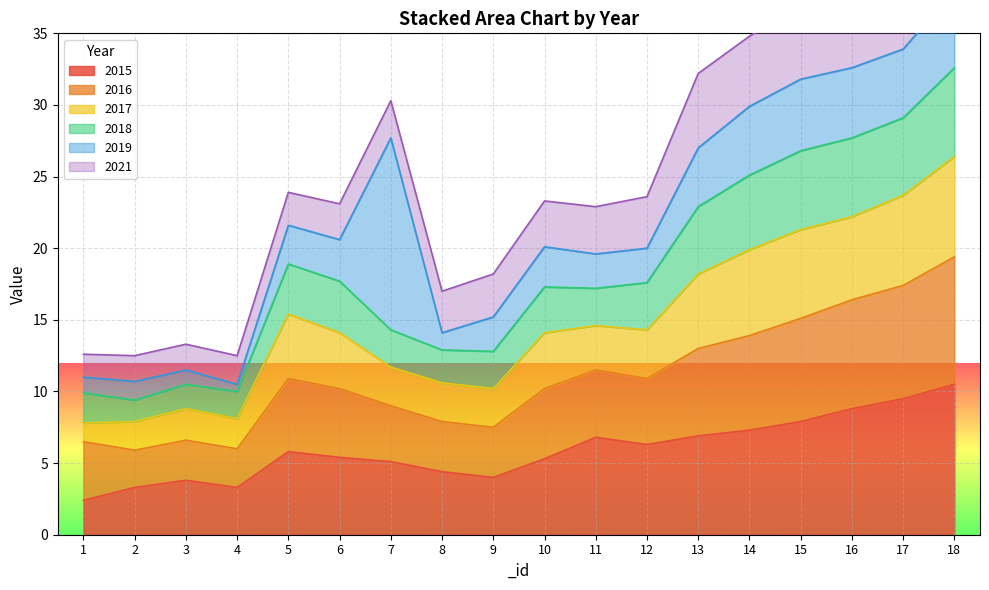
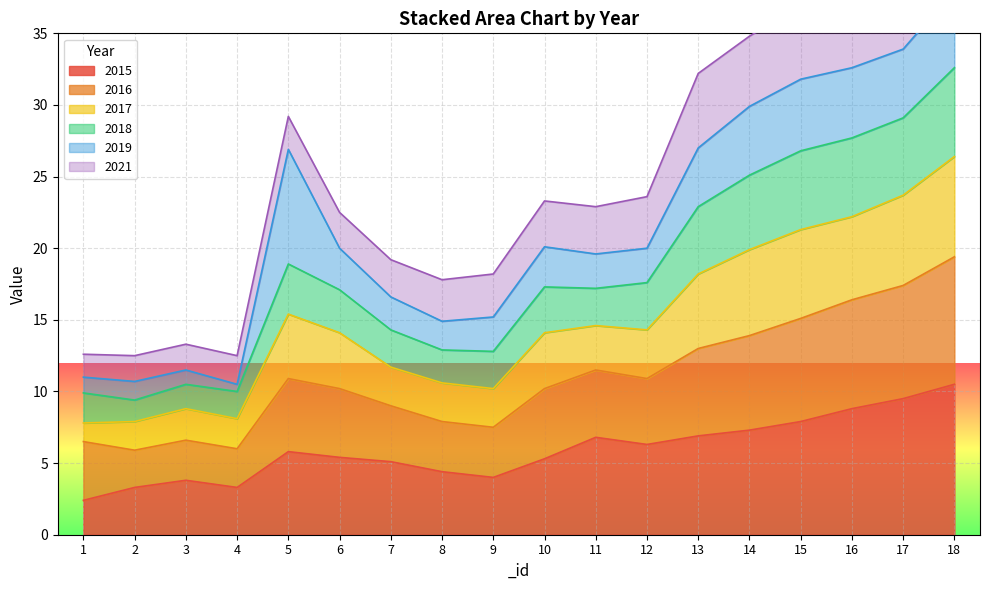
  {
    "2017": {
      "1": 1.3,
      "2": 2.0,
      "3": 2.2,
      "4": 2.1,
      "5": 4.5,
      "6": 3.9,
      "7": 2.7,
      "8": 2.7,
      "9": 2.7,
      "10": 3.9,
      "11": 3.1,
      "12": 3.4,
      "13": 5.2,
      "14": 6.0,
      "15": 6.2,
      "16": 5.8,
      "17": 6.3,
      "18": 7.0
    },
    "2018": {
      "1": 2.1,
      "2": 1.5,
      "3": 1.7,
      "4": 1.9,
      "5": 3.5,
-     "6": 3.6,
+     "6": 3.0,
      "7": 2.6,
      "8": 2.3,
      "9": 2.6,
      "10": 3.2,
      "11": 2.6,
      "12": 3.3,
      "13": 4.7,
      "14": 5.2,
      "15": 5.5,
      "16": 5.5,
      "17": 5.4,
      "18": 6.2
    },
    "2019": {
      "1": 1.1,
      "2": 1.3,
      "3": 1.0,
      "4": 0.5,
-     "5": 2.7,
+     "5": 8.0,
      "6": 2.9,
-     "7": 13.4,
-     "8": 1.2,
+     "7": 2.3,
+     "8": 2.0,
      "9": 2.4,
      "10": 2.8,
      "11": 2.4,
      "12": 2.4,
      "13": 4.1,
      "14": 4.8,
      "15": 5.0,
      "16": 4.9,
      "17": 4.8
    },
    "2021": {
      "1": 1.6,
      "2": 1.8,
      "3": 1.8,
      "4": 2.0,
      "5": 2.3,
      "6": 2.5,
      "7": 2.6,
      "8": 2.9,
      "9": 3.0,
      "10": 3.2,
      "11": 3.3,
      "12": 3.6,
      "13": 5.2,
      "14": 4.9
    }
  }
